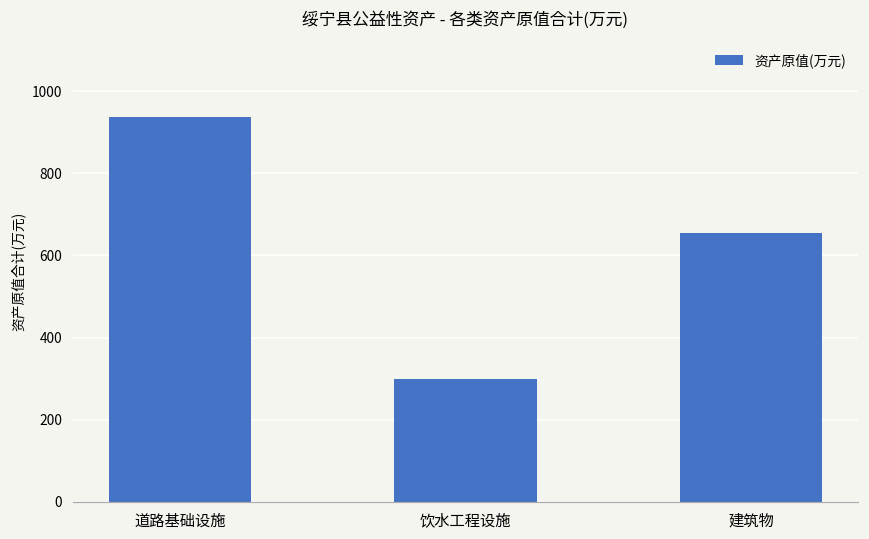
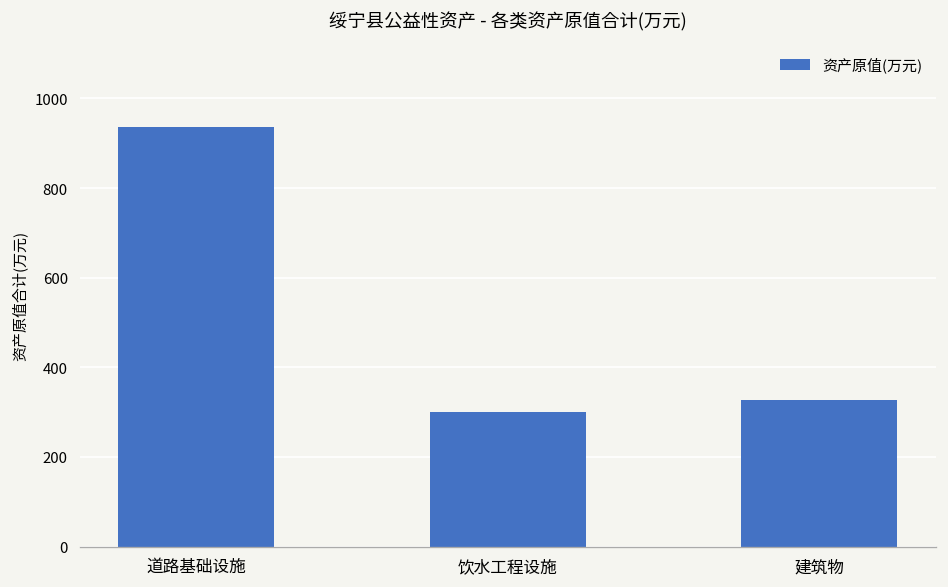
  {
    "道路基础设施": 940,
    "饮水工程设施": 300,
-   "建筑物": 660
+   "建筑物": 330
  }
